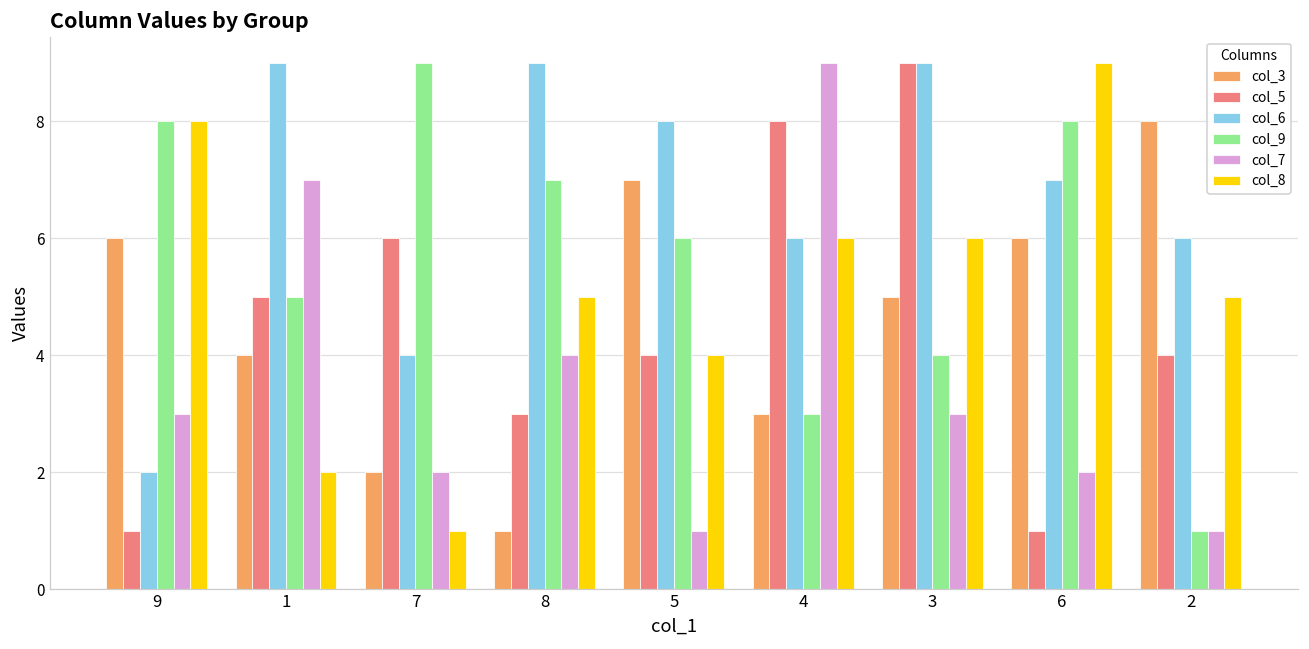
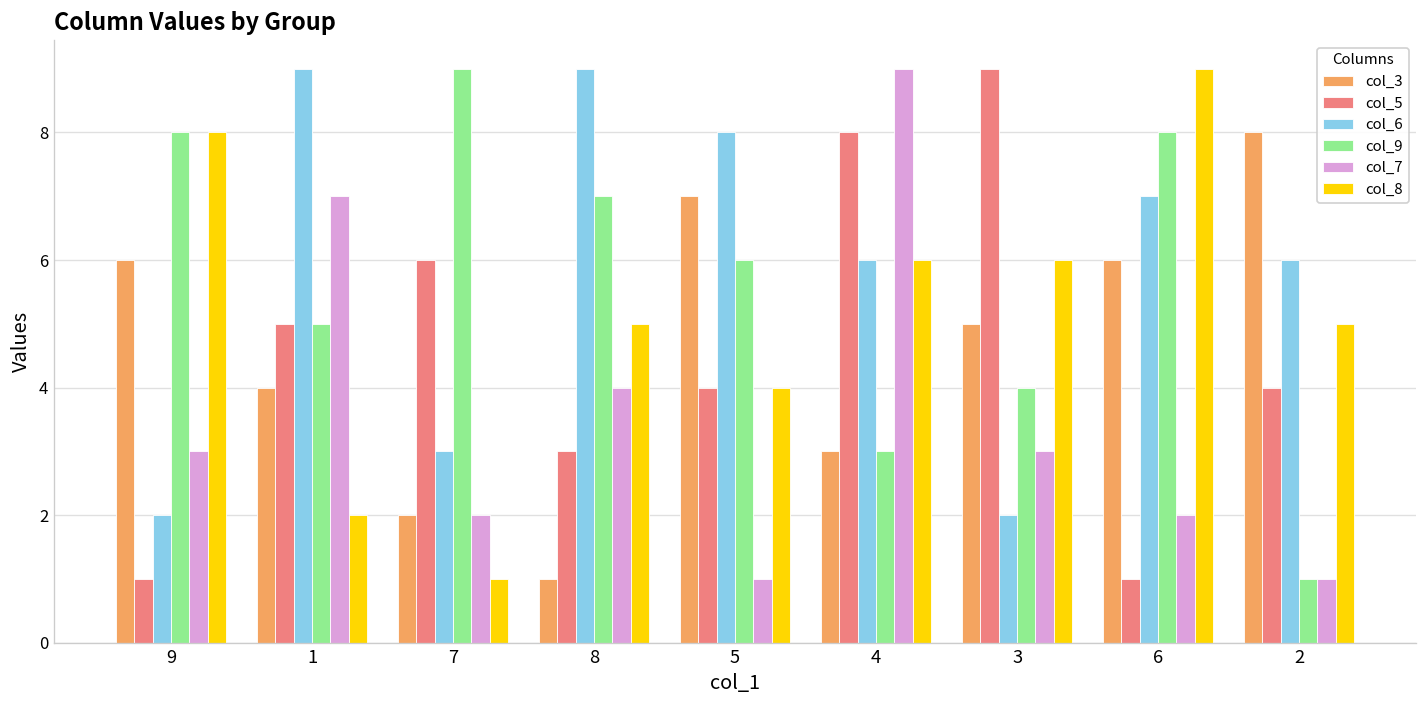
  {
    "col_6": {
      "9": 2,
      "1": 9,
-     "7": 4,
+     "7": 3,
      "8": 9,
      "5": 8,
      "4": 6,
-     "3": 9,
+     "3": 2,
      "6": 7,
      "2": 6
    },
    "col_9": {
      "9": 8,
      "1": 5,
      "7": 9,
      "8": 7,
      "5": 6,
      "4": 3,
      "3": 4,
      "6": 8,
      "2": 1
    },
    "col_7": {
      "9": 3,
      "1": 7,
      "7": 2,
      "8": 4,
      "5": 1,
      "4": 9,
      "3": 3,
      "6": 2,
      "2": 1
    },
    "col_8": {
      "9": 8,
      "1": 2,
      "7": 1,
      "8": 5,
      "5": 4,
      "4": 6,
      "3": 6,
      "6": 9,
      "2": 5
    }
  }
